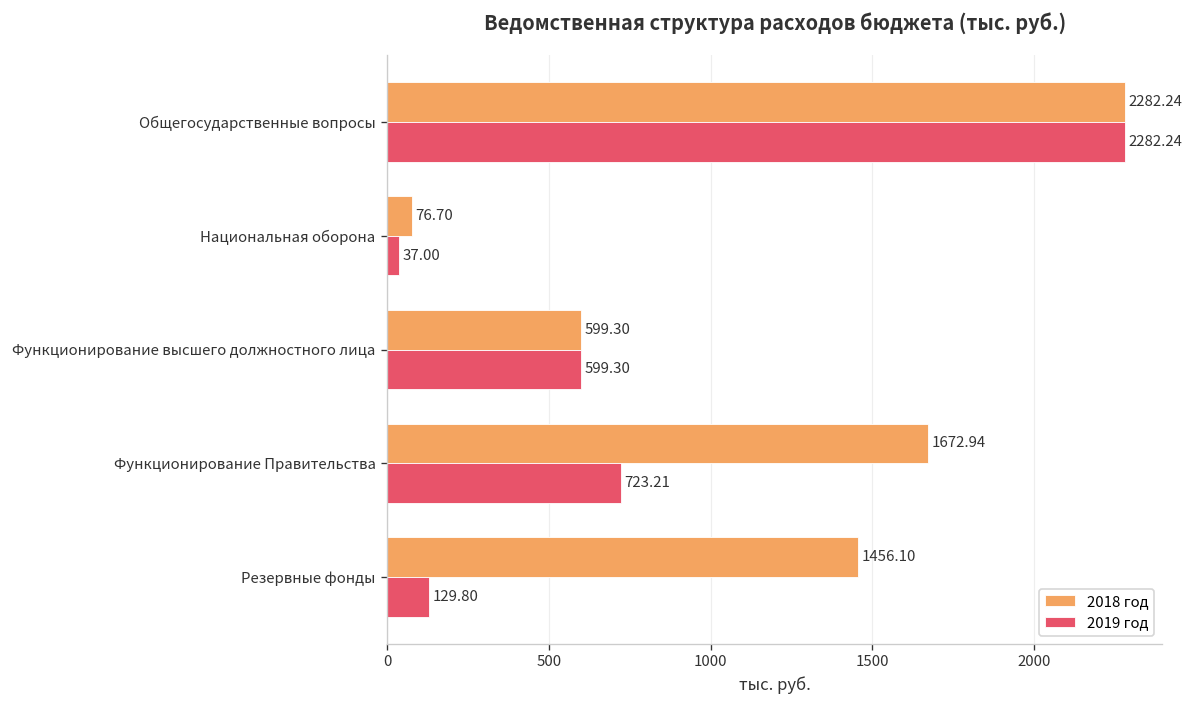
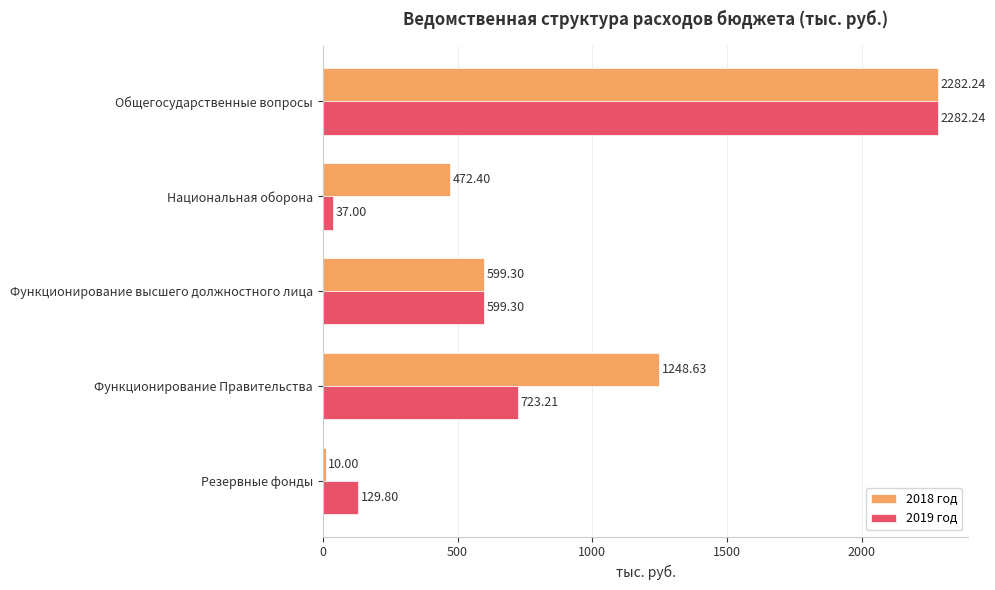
  {
    "2018 год": {
      "Общегосударственные вопросы": 2282.24,
-     "Национальная оборона": 76.70,
+     "Национальная оборона": 472.40,
      "Функционирование высшего должностного лица": 599.30,
-     "Функционирование Правительства": 1672.94,
-     "Резервные фонды": 1456.10
+     "Функционирование Правительства": 1248.63,
+     "Резервные фонды": 10.00
    },
    "2019 год": {
      "Общегосударственные вопросы": 2282.24,
      "Национальная оборона": 37.00,
      "Функционирование высшего должностного лица": 599.30,
      "Функционирование Правительства": 723.21,
      "Резервные фонды": 129.80
    }
  }
